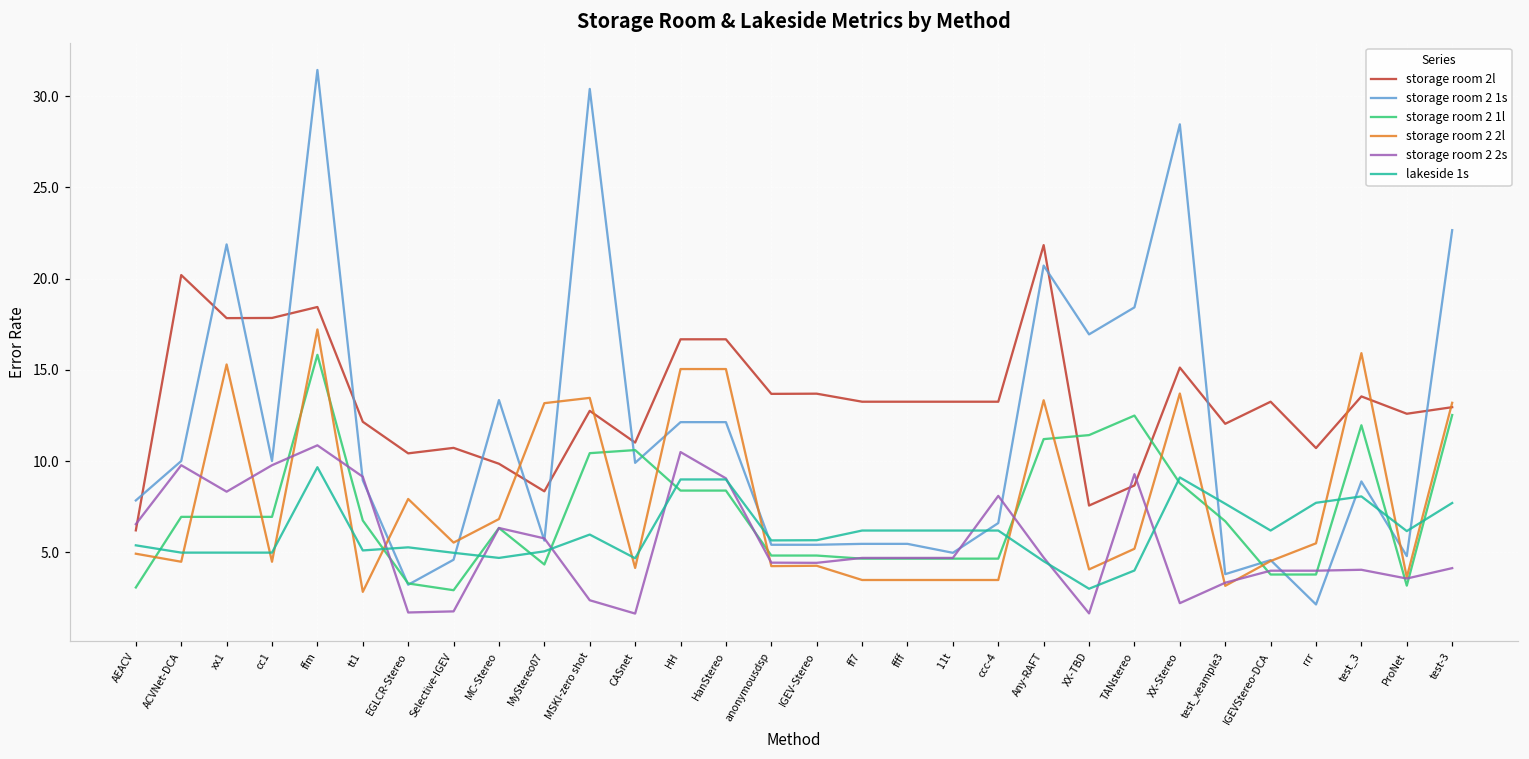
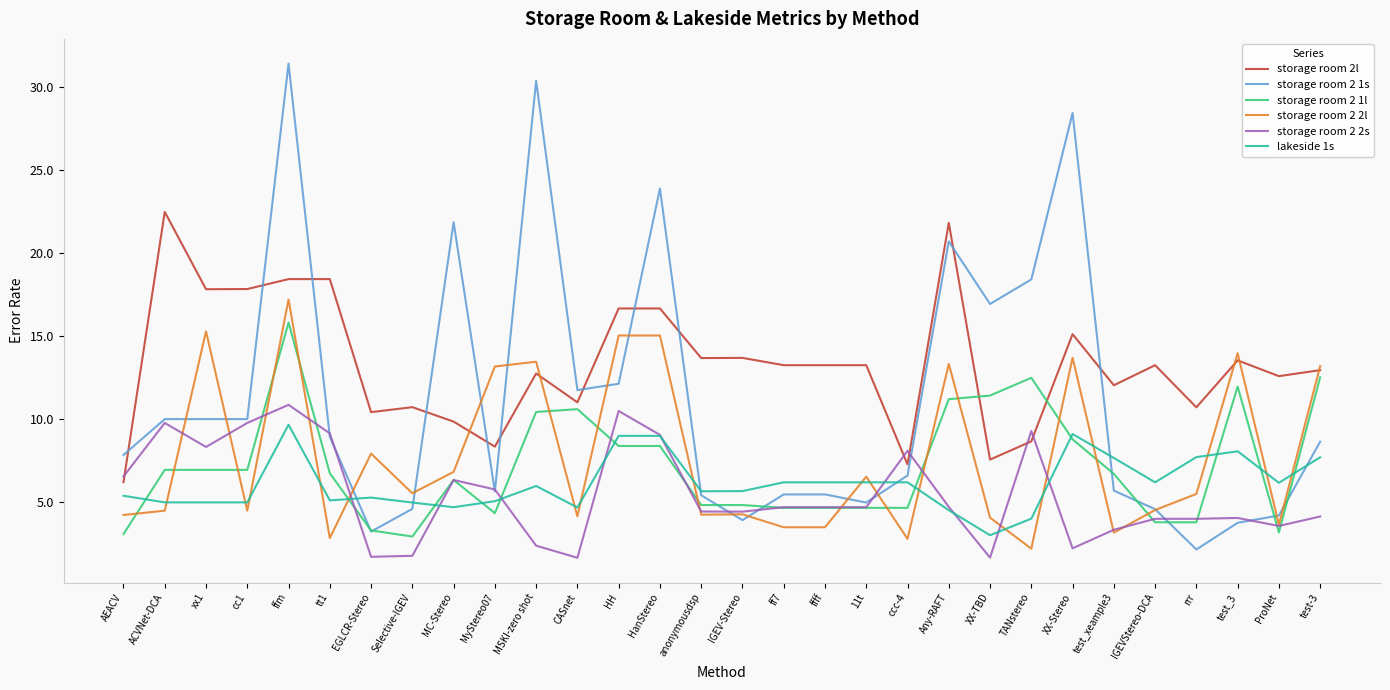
  {
    "storage room 2l": {
      "AEACV": 6.2,
-     "ACVNet-DCA": 20.2,
+     "ACVNet-DCA": 22.5,
      "xx1": 17.8,
      "cc1": 17.9,
      "ffm": 18.5,
-     "tt1": 12.2,
+     "tt1": 18.5,
      "EGLCR-Stereo": 10.4,
      "Selective-IGEV": 10.7,
      "MC-Stereo": 9.9,
      "MyStereo07": 8.4,
      "MSKI-zero shot": 12.8,
      "CASnet": 11.0,
      "HH": 16.7,
      "HanStereo": 16.7,
      "anonymousdsp": 13.7,
      "IGEV-Stereo": 13.7,
      "ff7": 13.3,
      "ffff": 13.3,
      "11t": 13.3,
-     "ccc-4": 13.3,
+     "ccc-4": 7.3,
      "Any-RAFT": 21.8,
      "XX-TBD": 7.6,
      "TANstereo": 8.7,
      "XX-Stereo": 15.1,
      "test_xeample3": 12.1,
      "IGEVStereo-DCA": 13.3,
      "rrr": 10.7,
      "test_3": 13.6,
      "ProNet": 12.6,
      "test-3": 13.0
    },
    "storage room 2 1s": {
      "AEACV": 7.9,
      "ACVNet-DCA": 10.0,
-     "xx1": 21.9,
+     "xx1": 10.0,
      "cc1": 10.0,
      "ffm": 31.4,
      "tt1": 9.0,
      "Selective-IGEV": 4.6,
-     "MC-Stereo": 13.4,
+     "MC-Stereo": 21.9,
      "MSKI-zero shot": 30.4,
-     "CASnet": 9.9,
+     "CASnet": 11.8,
      "HH": 12.1,
-     "HanStereo": 12.1,
+     "HanStereo": 23.9,
      "anonymousdsp": 5.4,
-     "IGEV-Stereo": 5.4,
+     "IGEV-Stereo": 3.9,
      "ff7": 5.5,
      "ffff": 5.5,
      "11t": 5.0,
      "ccc-4": 6.6,
      "Any-RAFT": 20.7,
      "XX-TBD": 17.0,
      "TANstereo": 18.4,
      "XX-Stereo": 28.5,
-     "test_xeample3": 3.8,
+     "test_xeample3": 5.7,
      "rrr": 2.2,
-     "test_3": 8.9,
-     "ProNet": 4.8,
-     "test-3": 22.7
+     "test_3": 3.8,
+     "ProNet": 4.2,
+     "test-3": 8.7
    },
    "storage room 2 2l": {
-     "AEACV": 4.9,
+     "AEACV": 4.2,
      "ACVNet-DCA": 4.5,
      "xx1": 15.3,
      "cc1": 4.5,
      "ffm": 17.2,
      "tt1": 2.8,
      "EGLCR-Stereo": 7.9,
      "Selective-IGEV": 5.5,
      "MC-Stereo": 6.8,
      "MyStereo07": 13.2,
      "MSKI-zero shot": 13.5,
      "CASnet": 4.2,
      "HH": 15.1,
      "HanStereo": 15.1,
      "anonymousdsp": 4.3,
      "IGEV-Stereo": 4.3,
      "ff7": 3.5,
      "ffff": 3.5,
-     "11t": 3.5,
-     "ccc-4": 3.5,
+     "11t": 6.5,
+     "ccc-4": 2.8,
      "Any-RAFT": 13.3,
      "XX-TBD": 4.1,
-     "TANstereo": 5.2,
+     "TANstereo": 2.2,
      "XX-Stereo": 13.7,
      "test_xeample3": 3.2,
      "rrr": 5.5,
-     "test_3": 15.9,
+     "test_3": 14.0,
      "test-3": 13.2
    },
    "storage room 2 2s": {
      "AEACV": 6.6,
      "ACVNet-DCA": 9.8,
      "xx1": 8.3,
      "cc1": 9.8,
      "ffm": 10.9,
      "tt1": 9.2,
      "EGLCR-Stereo": 1.7,
      "Selective-IGEV": 1.8,
      "MSKI-zero shot": 2.4,
      "CASnet": 1.7,
      "HH": 10.5,
      "anonymousdsp": 4.4,
      "IGEV-Stereo": 4.4,
      "ccc-4": 8.1,
      "Any-RAFT": 4.7,
      "XX-TBD": 1.7,
      "TANstereo": 9.3,
      "XX-Stereo": 2.2,
      "test_xeample3": 3.3,
      "IGEVStereo-DCA": 4.0,
      "rrr": 4.0,
      "test_3": 4.1,
      "test-3": 4.1
    }
  }
